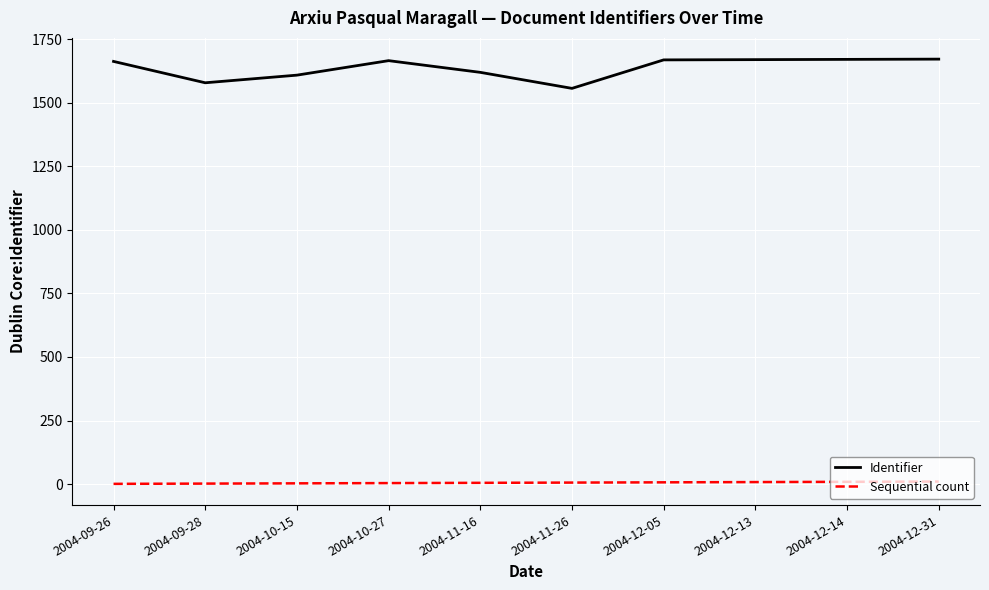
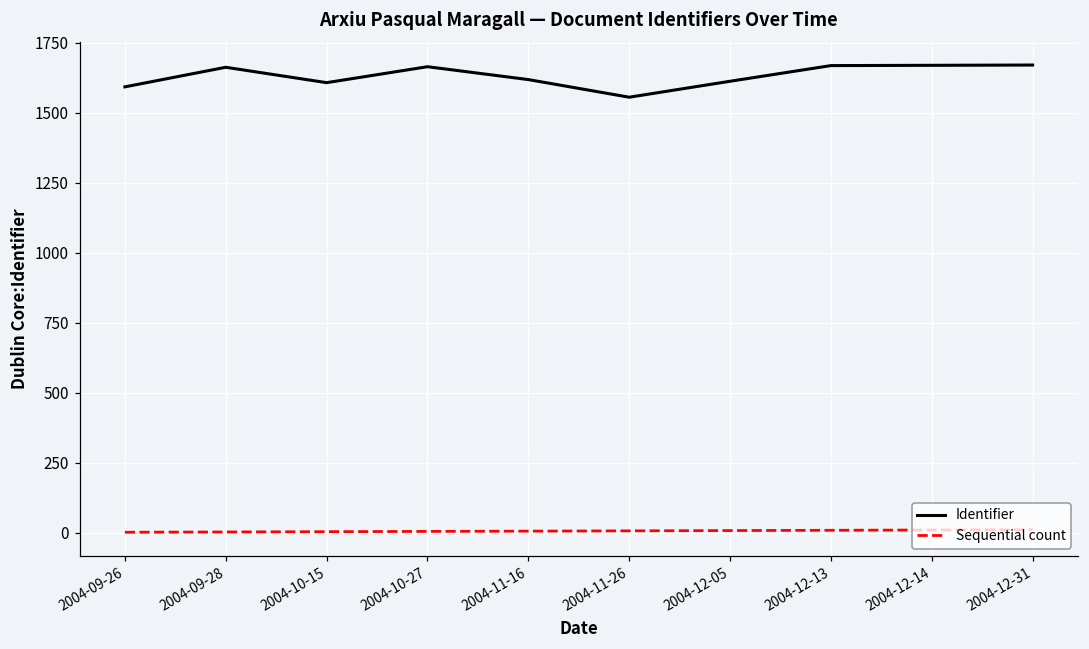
  {
    "Identifier": {
-     "2004-09-26": 1660,
-     "2004-09-28": 1580,
+     "2004-09-26": 1590,
+     "2004-09-28": 1660,
      "2004-10-15": 1610,
      "2004-10-27": 1670,
      "2004-11-16": 1620,
      "2004-11-26": 1560,
-     "2004-12-05": 1670,
+     "2004-12-05": 1610,
      "2004-12-13": 1670,
      "2004-12-14": 1670,
      "2004-12-31": 1670
    },
    "Sequential count": {
      "2004-09-26": 0,
      "2004-09-28": 0,
      "2004-10-15": 0,
      "2004-10-27": 0,
      "2004-11-16": 10,
      "2004-11-26": 10,
      "2004-12-05": 10,
      "2004-12-13": 10
    }
  }
